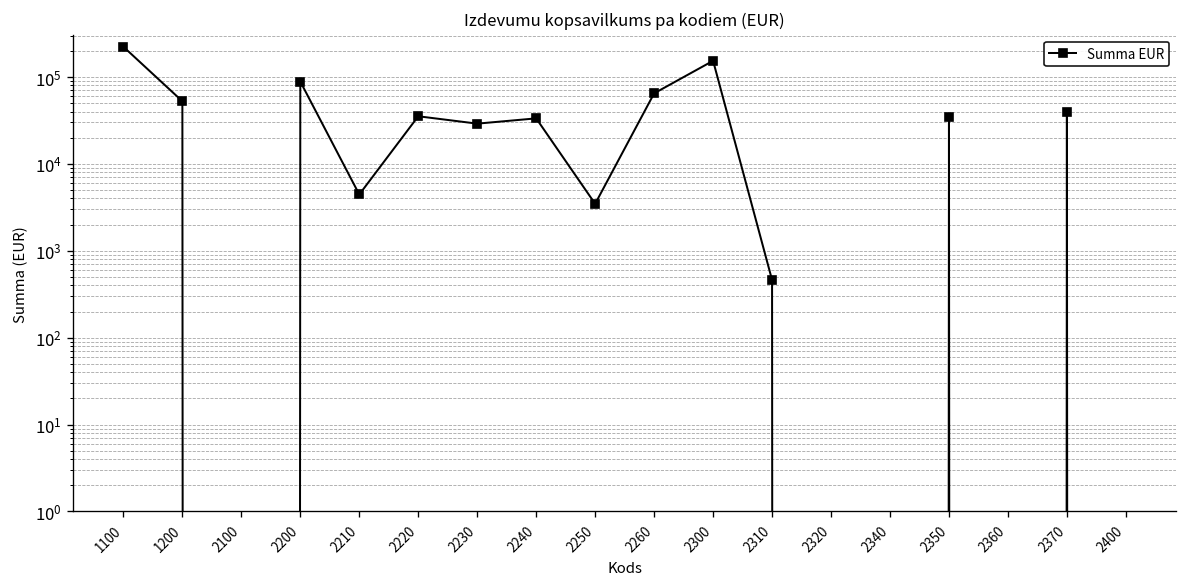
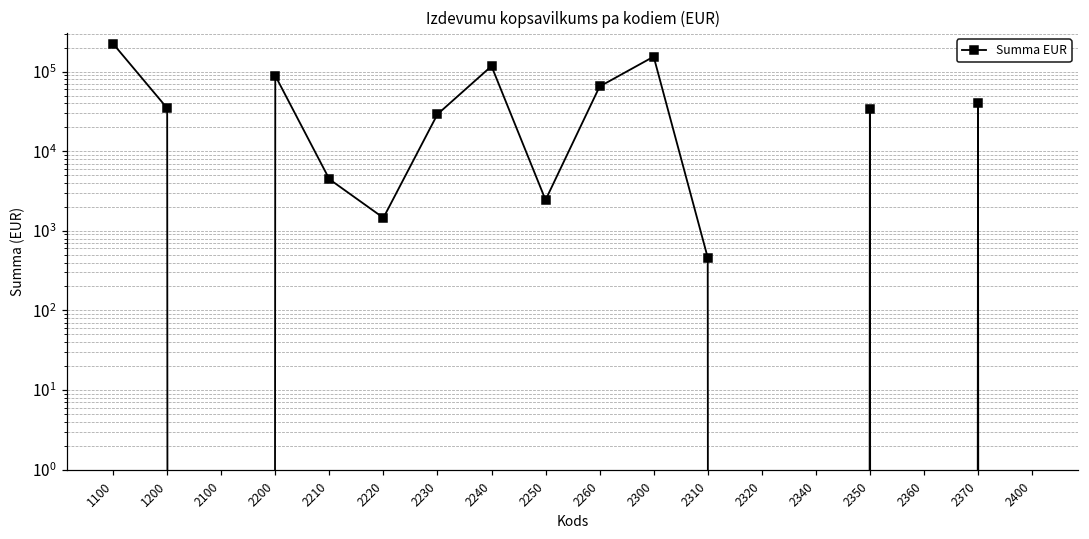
  {
    "1100": 220000,
-   "1200": 50000,
+   "1200": 30000,
    "2200": 90000,
    "2210": 4000,
-   "2220": 40000,
+   "2220": 1500,
    "2230": 29000,
-   "2240": 30000,
-   "2250": 3000,
+   "2240": 120000,
+   "2250": 2400,
    "2260": 60000,
    "2300": 150000,
    "2310": 500,
    "2350": 30000,
    "2370": 40000
  }
